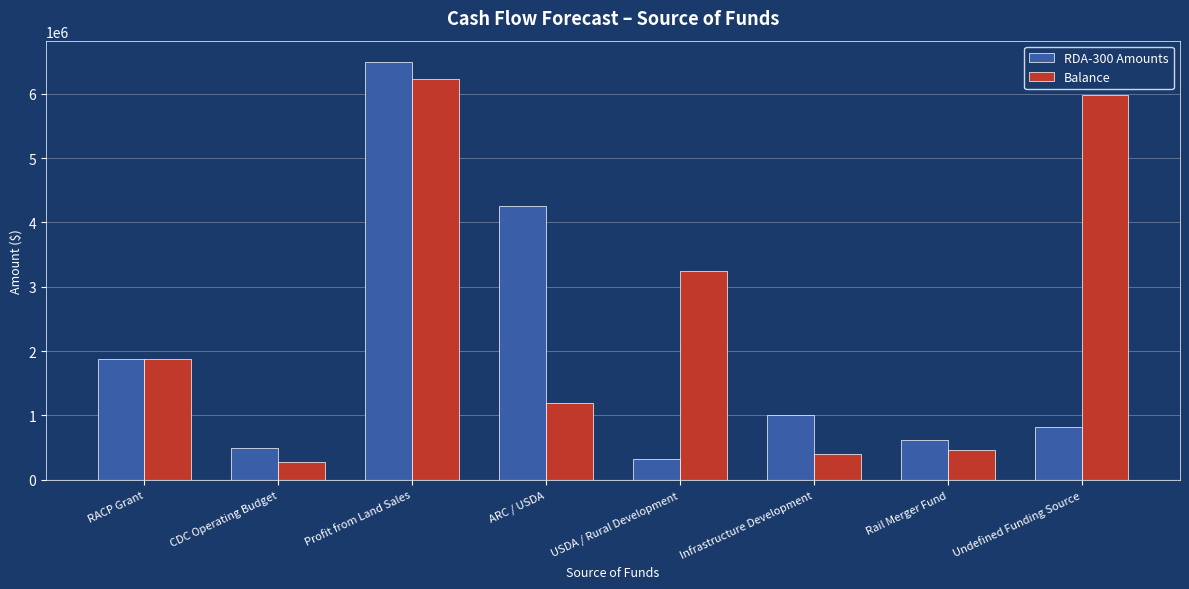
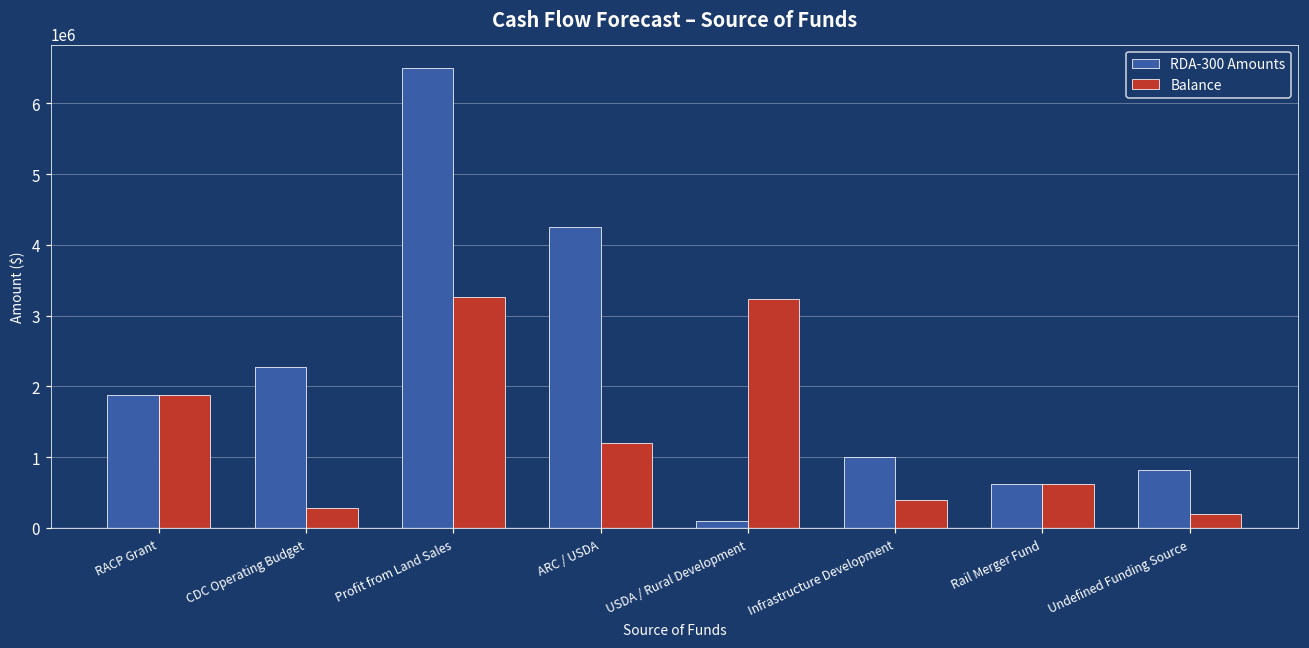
  {
    "RDA-300 Amounts": {
      "RACP Grant": 1900000,
-     "CDC Operating Budget": 500000,
+     "CDC Operating Budget": 2300000,
      "Profit from Land Sales": 6500000,
      "ARC / USDA": 4300000,
-     "USDA / Rural Development": 300000,
+     "USDA / Rural Development": 100000,
      "Infrastructure Development": 1000000,
      "Rail Merger Fund": 600000,
      "Undefined Funding Source": 800000
    },
    "Balance": {
      "RACP Grant": 1900000,
      "CDC Operating Budget": 300000,
-     "Profit from Land Sales": 6200000,
+     "Profit from Land Sales": 3300000,
      "ARC / USDA": 1200000,
      "USDA / Rural Development": 3200000,
      "Infrastructure Development": 400000,
-     "Rail Merger Fund": 500000,
-     "Undefined Funding Source": 6000000
+     "Rail Merger Fund": 600000,
+     "Undefined Funding Source": 200000
    }
  }
